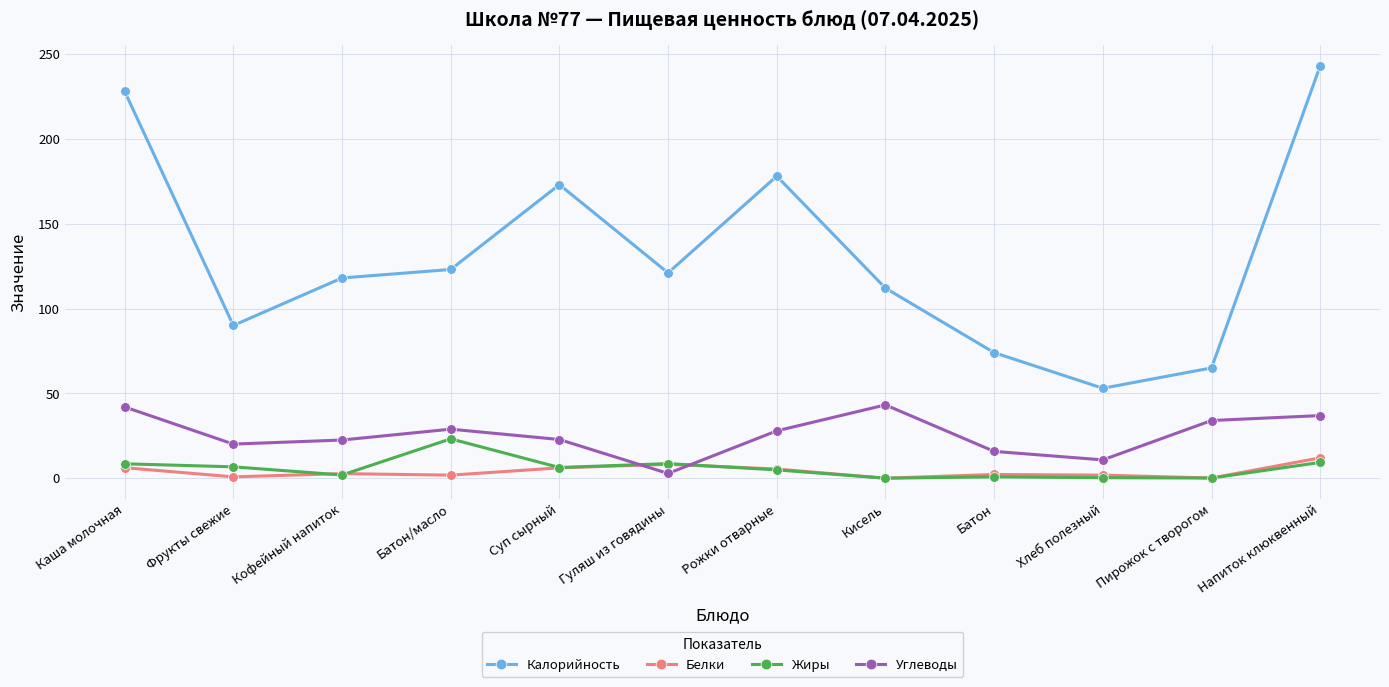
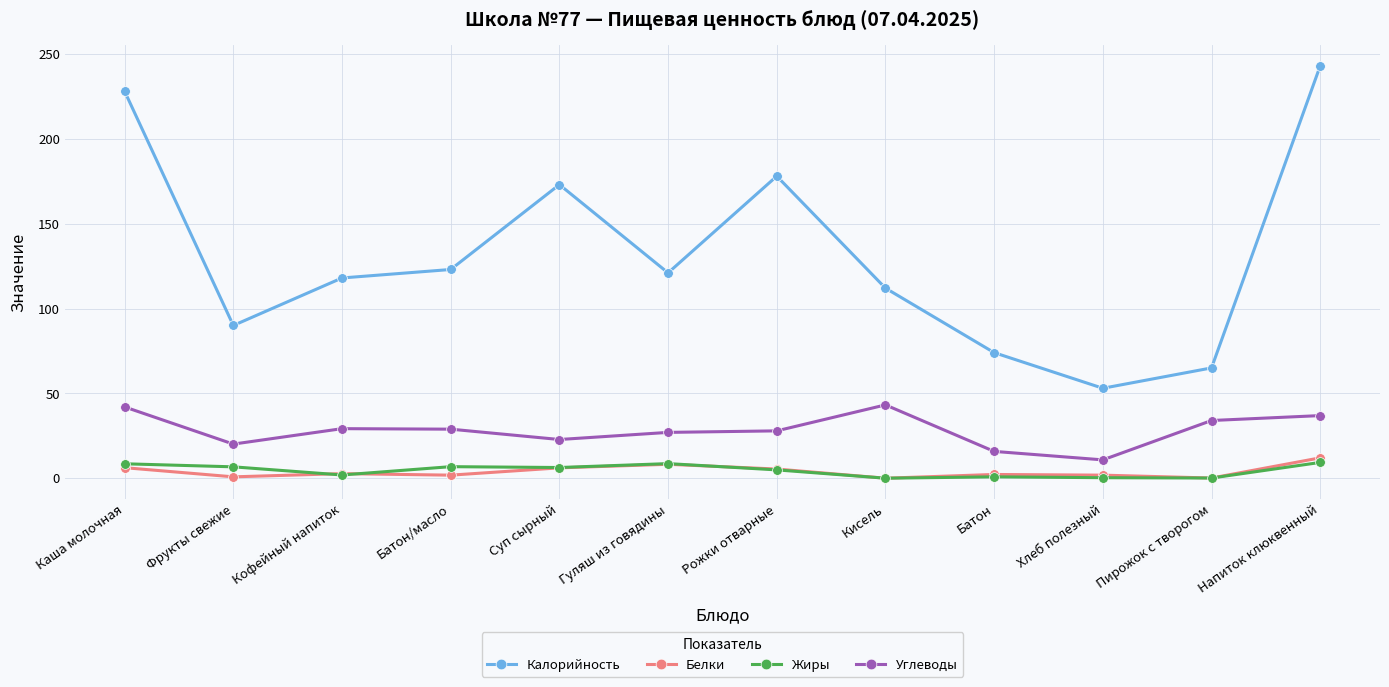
  {
    "Калорийность": {
      "Каша молочная": 228,
      "Фрукты свежие": 90,
      "Кофейный напиток": 118,
      "Батон/масло": 123,
      "Суп сырный": 173,
      "Гуляш из говядины": 121,
      "Рожки отварные": 178,
      "Кисель": 112,
      "Батон": 74,
      "Хлеб полезный": 53,
      "Пирожок с творогом": 65,
      "Напиток клюквенный": 243
    },
    "Белки": {
      "Каша молочная": 6,
      "Фрукты свежие": 1,
      "Батон/масло": 2,
      "Хлеб полезный": 2,
      "Напиток клюквенный": 12
    },
    "Жиры": {
      "Каша молочная": 9,
      "Фрукты свежие": 7,
-     "Батон/масло": 23,
+     "Батон/масло": 7,
      "Хлеб полезный": 0,
      "Напиток клюквенный": 9
    },
    "Углеводы": {
      "Каша молочная": 42,
      "Фрукты свежие": 20,
-     "Кофейный напиток": 23,
+     "Кофейный напиток": 29,
      "Батон/масло": 29,
      "Суп сырный": 23,
-     "Гуляш из говядины": 3,
+     "Гуляш из говядины": 27,
      "Рожки отварные": 28,
      "Кисель": 43,
      "Батон": 16,
      "Хлеб полезный": 11,
      "Пирожок с творогом": 34,
      "Напиток клюквенный": 37
    }
  }
